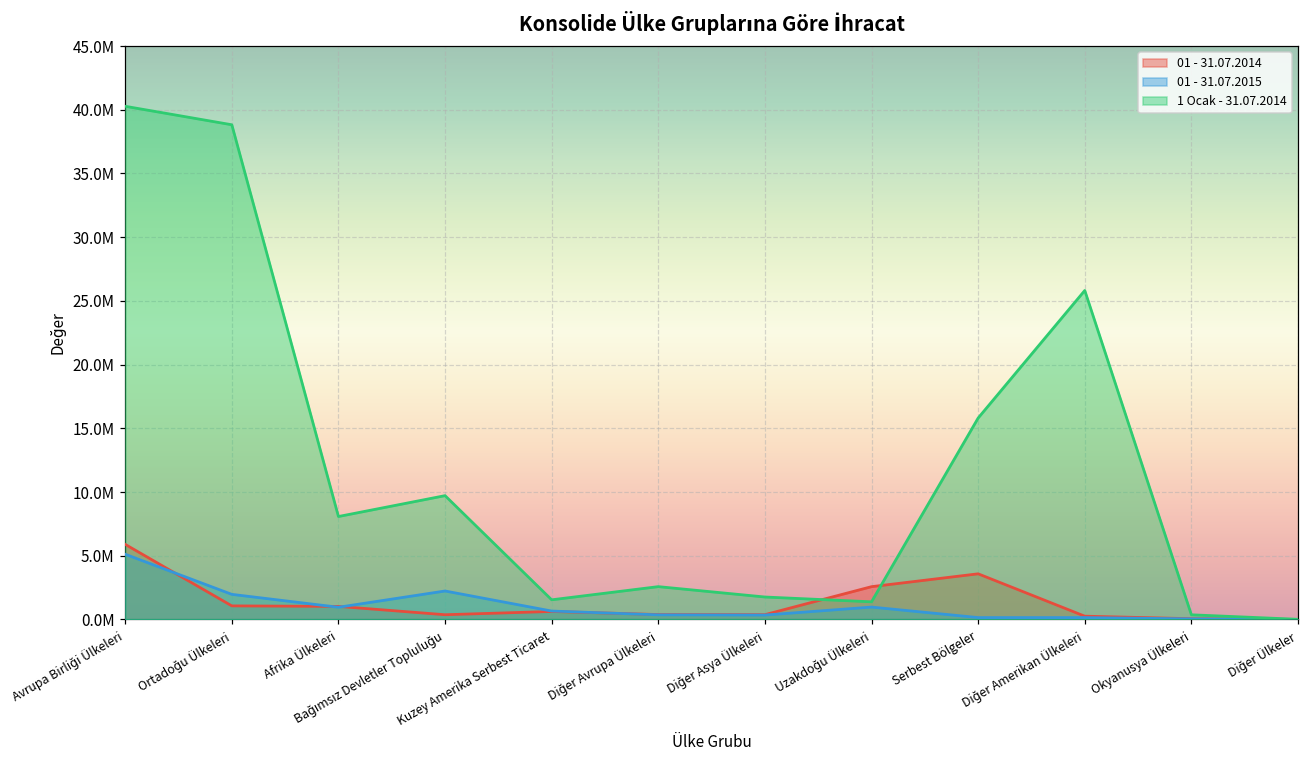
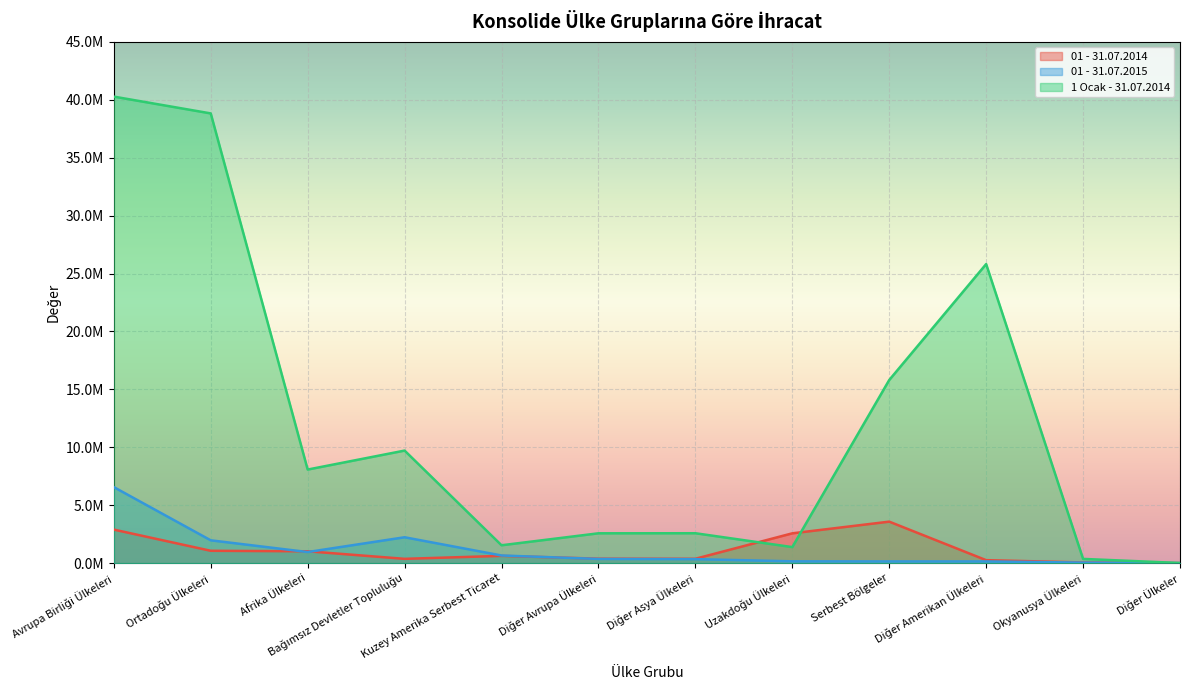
  {
    "01 - 31.07.2014": {
-     "Avrupa Birliği Ülkeleri": 5900000,
+     "Avrupa Birliği Ülkeleri": 2900000,
      "Ortadoğu Ülkeleri": 1100000,
      "Bağımsız Devletler Topluluğu": 400000,
      "Uzakdoğu Ülkeleri": 2600000,
      "Serbest Bölgeler": 3600000
    },
    "01 - 31.07.2015": {
-     "Avrupa Birliği Ülkeleri": 5100000,
+     "Avrupa Birliği Ülkeleri": 6600000,
      "Ortadoğu Ülkeleri": 2000000,
      "Bağımsız Devletler Topluluğu": 2200000,
-     "Uzakdoğu Ülkeleri": 1000000,
+     "Uzakdoğu Ülkeleri": 200000,
      "Serbest Bölgeler": 100000
    },
    "1 Ocak - 31.07.2014": {
      "Avrupa Birliği Ülkeleri": 40300000,
      "Ortadoğu Ülkeleri": 38800000,
      "Afrika Ülkeleri": 8100000,
      "Bağımsız Devletler Topluluğu": 9700000,
      "Kuzey Amerika Serbest Ticaret": 1500000,
      "Diğer Avrupa Ülkeleri": 2600000,
-     "Diğer Asya Ülkeleri": 1800000,
+     "Diğer Asya Ülkeleri": 2600000,
      "Uzakdoğu Ülkeleri": 1400000,
      "Serbest Bölgeler": 15800000,
      "Diğer Amerikan Ülkeleri": 25800000,
      "Okyanusya Ülkeleri": 400000
    }
  }
